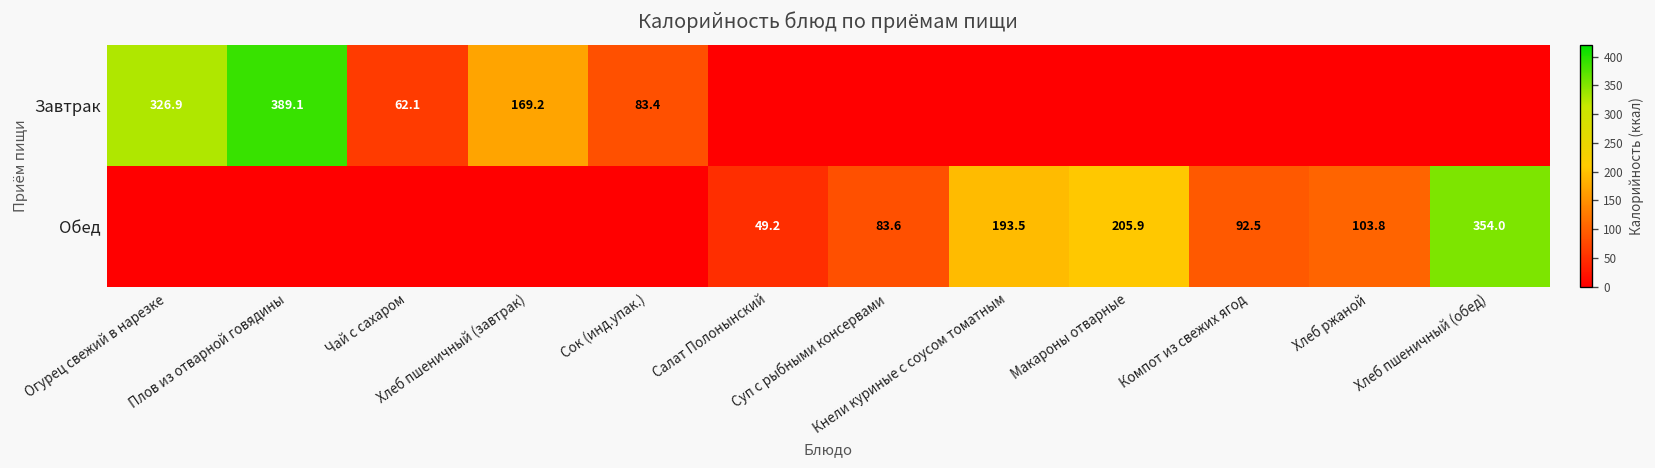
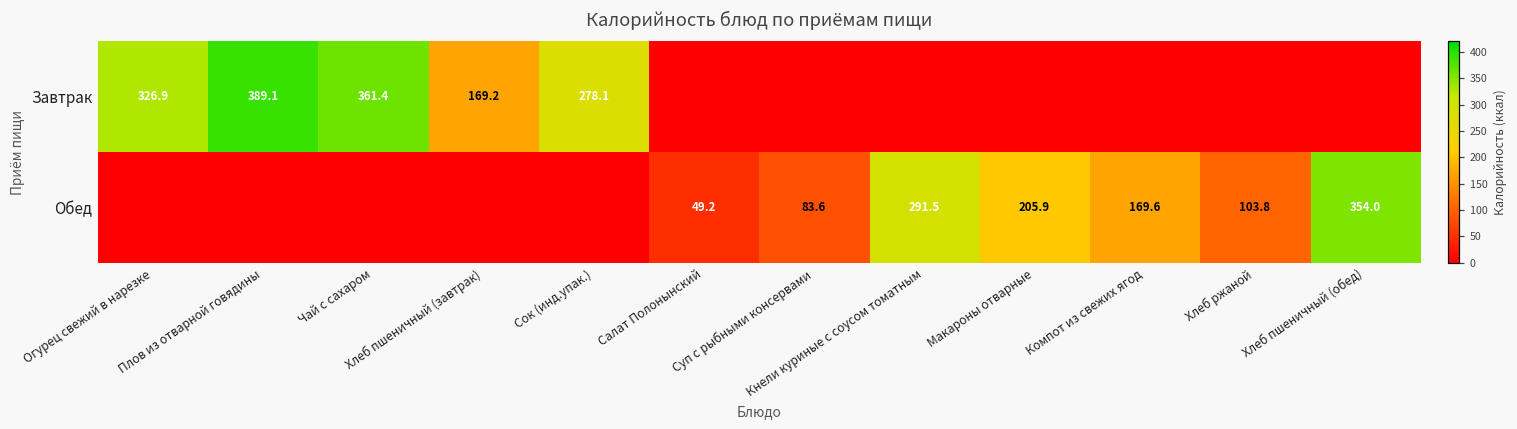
  {
    "Завтрак": {
      "Огурец свежий в нарезке": 326.9,
      "Плов из отварной говядины": 389.1,
-     "Чай с сахаром": 62.1,
+     "Чай с сахаром": 361.4,
      "Хлеб пшеничный (завтрак)": 169.2,
-     "Сок (инд.упак.)": 83.4
+     "Сок (инд.упак.)": 278.1
    },
    "Обед": {
      "Салат Полонынский": 49.2,
      "Суп с рыбными консервами": 83.6,
-     "Кнели куриные с соусом томатным": 193.5,
+     "Кнели куриные с соусом томатным": 291.5,
      "Макароны отварные": 205.9,
-     "Компот из свежих ягод": 92.5,
+     "Компот из свежих ягод": 169.6,
      "Хлеб ржаной": 103.8,
      "Хлеб пшеничный (обед)": 354.0
    }
  }
